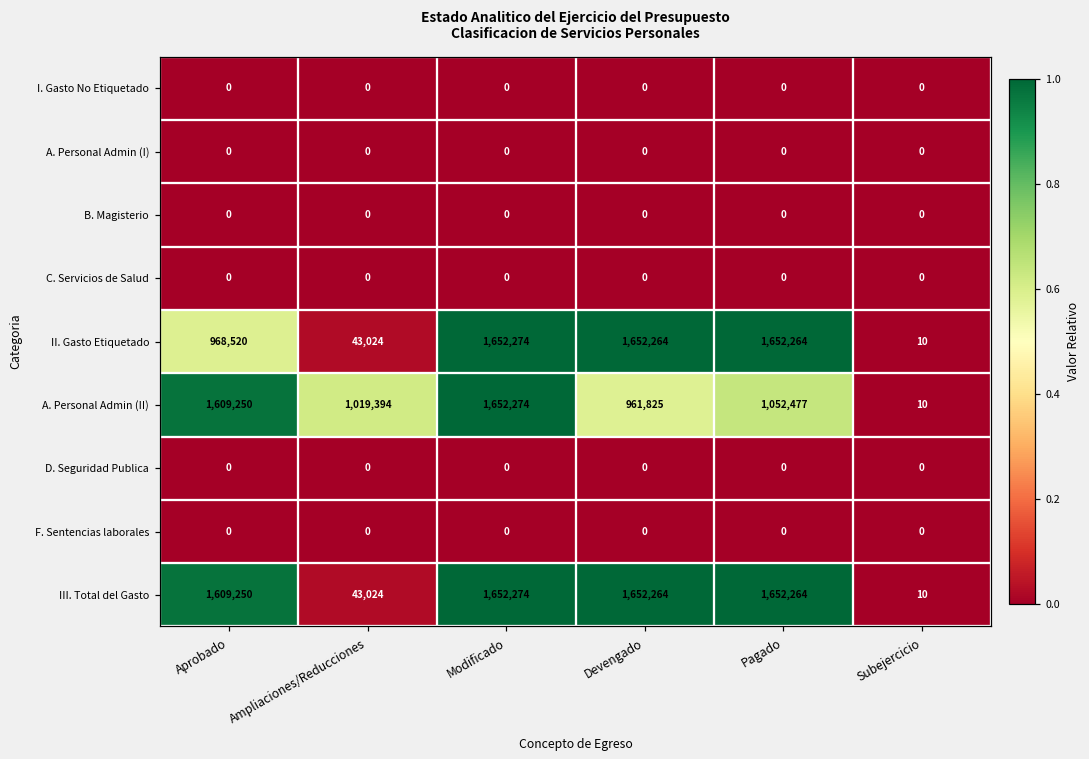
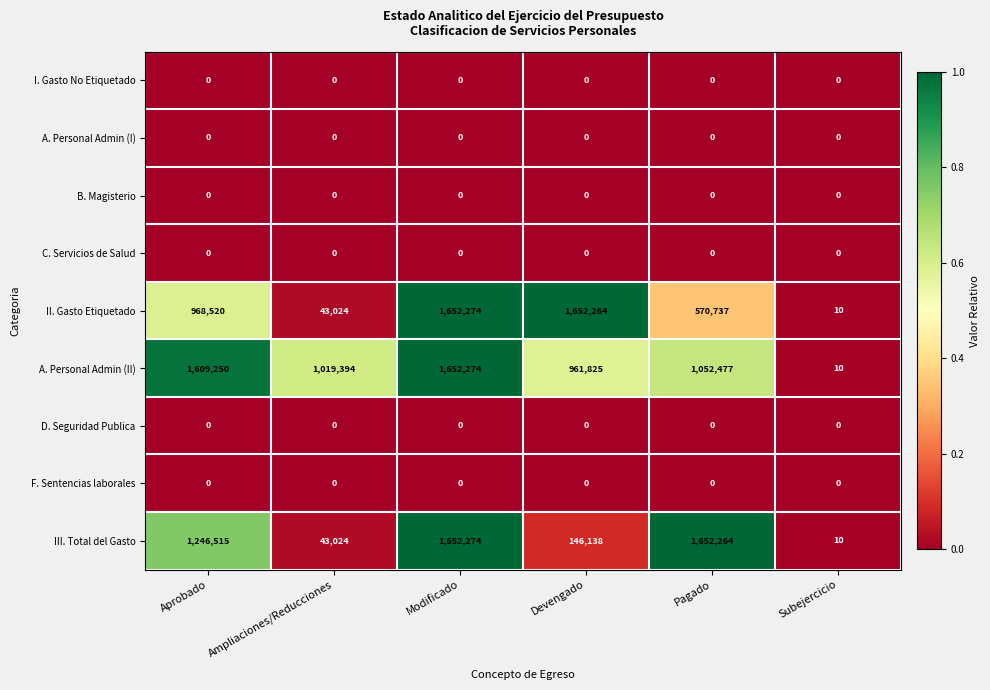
  {
    "I. Gasto No Etiquetado": {
      "Aprobado": "0",
      "Ampliaciones/Reducciones": "0",
      "Modificado": "0",
      "Devengado": "0",
      "Pagado": "0",
      "Subejercicio": "0"
    },
    "A. Personal Admin (I)": {
      "Aprobado": "0",
      "Ampliaciones/Reducciones": "0",
      "Modificado": "0",
      "Devengado": "0",
      "Pagado": "0",
      "Subejercicio": "0"
    },
    "B. Magisterio": {
      "Aprobado": "0",
      "Ampliaciones/Reducciones": "0",
      "Modificado": "0",
      "Devengado": "0",
      "Pagado": "0",
      "Subejercicio": "0"
    },
    "C. Servicios de Salud": {
      "Aprobado": "0",
      "Ampliaciones/Reducciones": "0",
      "Modificado": "0",
      "Devengado": "0",
      "Pagado": "0",
      "Subejercicio": "0"
    },
    "II. Gasto Etiquetado": {
      "Aprobado": "968,520",
      "Ampliaciones/Reducciones": "43,024",
      "Modificado": "1,652,274",
      "Devengado": "1,652,264",
-     "Pagado": "1,652,264",
+     "Pagado": "570,737",
      "Subejercicio": "10"
    },
    "A. Personal Admin (II)": {
      "Aprobado": "1,609,250",
      "Ampliaciones/Reducciones": "1,019,394",
      "Modificado": "1,652,274",
      "Devengado": "961,825",
      "Pagado": "1,052,477",
      "Subejercicio": "10"
    },
    "D. Seguridad Publica": {
      "Aprobado": "0",
      "Ampliaciones/Reducciones": "0",
      "Modificado": "0",
      "Devengado": "0",
      "Pagado": "0",
      "Subejercicio": "0"
    },
    "F. Sentencias laborales": {
      "Aprobado": "0",
      "Ampliaciones/Reducciones": "0",
      "Modificado": "0",
      "Devengado": "0",
      "Pagado": "0",
      "Subejercicio": "0"
    },
    "III. Total del Gasto": {
-     "Aprobado": "1,609,250",
+     "Aprobado": "1,246,515",
      "Ampliaciones/Reducciones": "43,024",
      "Modificado": "1,652,274",
-     "Devengado": "1,652,264",
+     "Devengado": "146,138",
      "Pagado": "1,652,264",
      "Subejercicio": "10"
    }
  }
